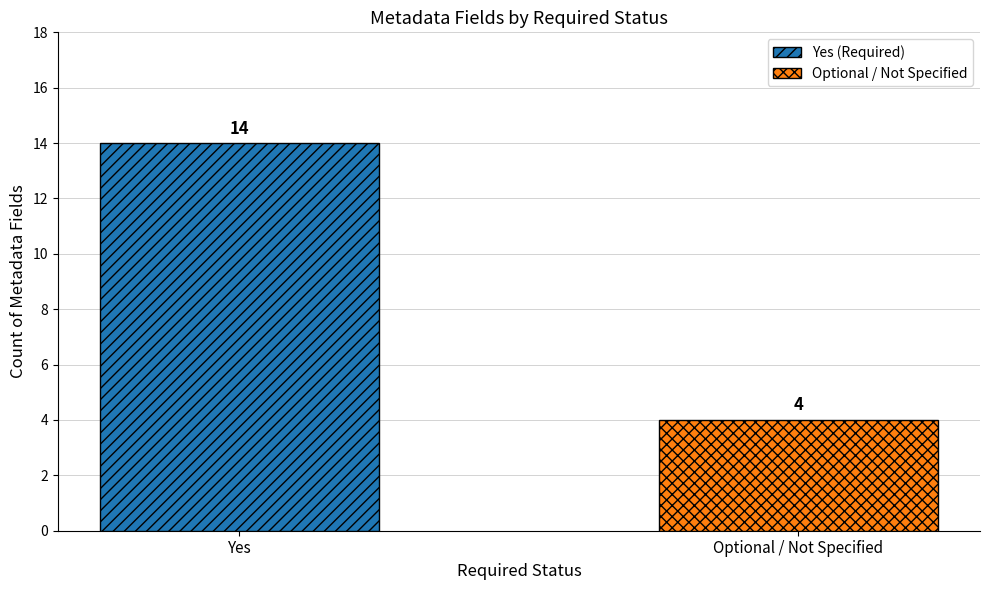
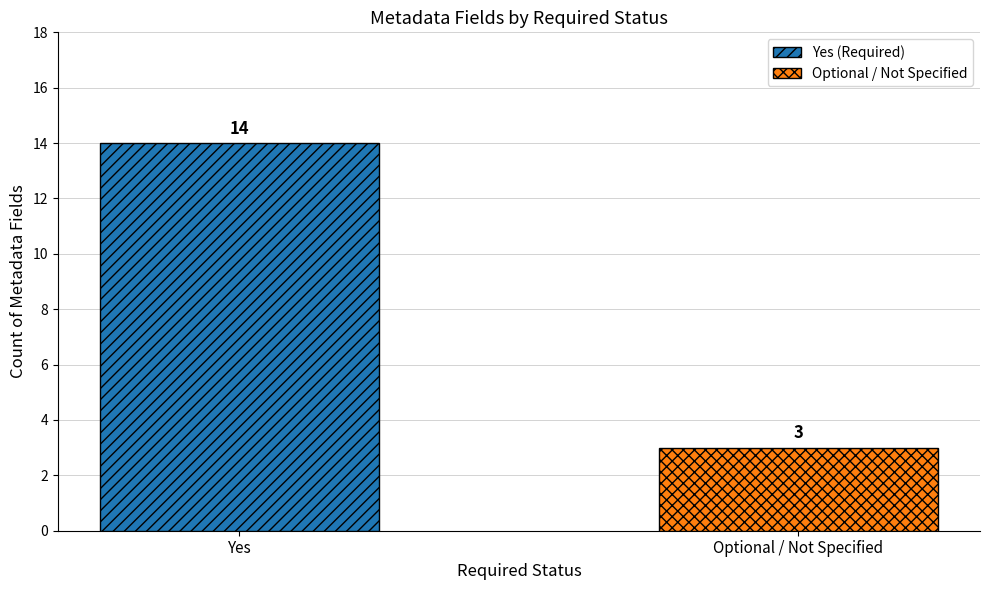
  {
    "Yes": 14,
-   "Optional / Not Specified": 4
+   "Optional / Not Specified": 3
  }
